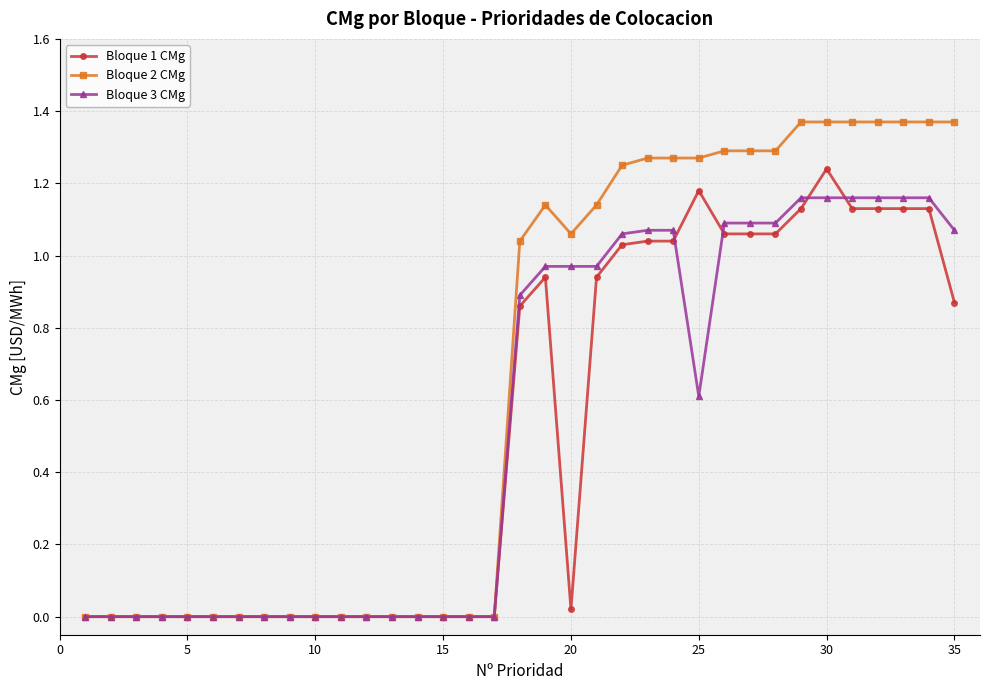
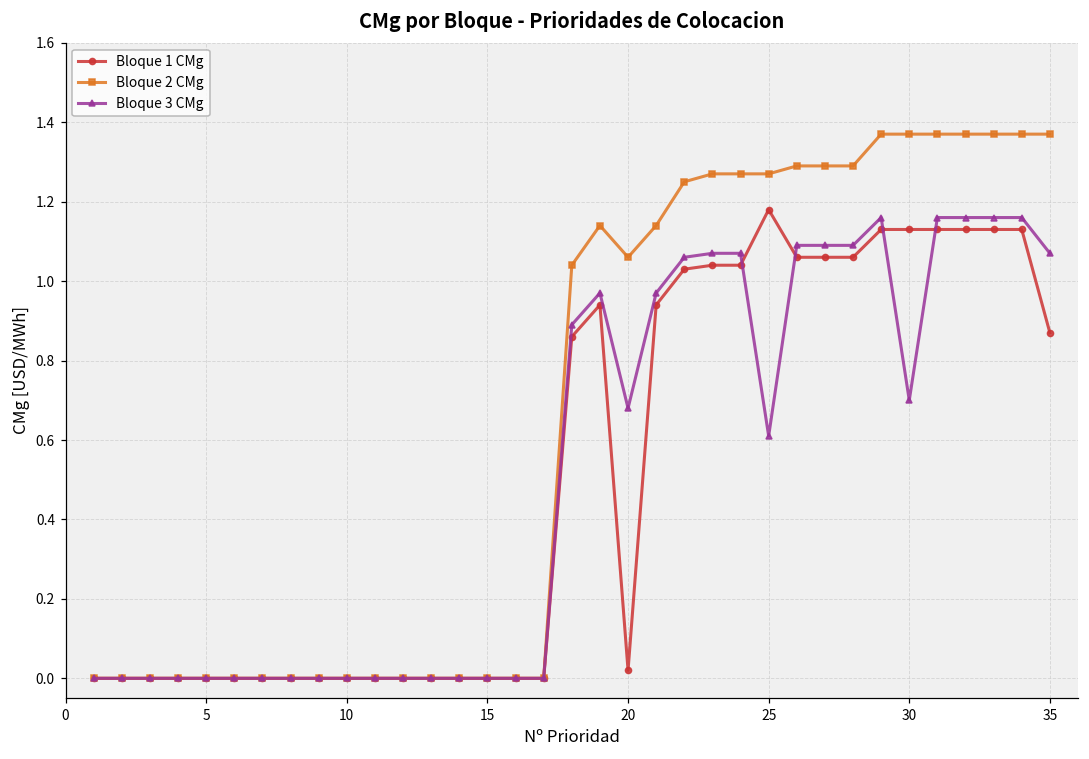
  {
    "Bloque 1 CMg": {
      "20": 0.02,
      "25": 1.18,
-     "30": 1.24,
+     "30": 1.13,
      "35": 0.87
    },
    "Bloque 2 CMg": {
      "20": 1.06,
      "25": 1.27,
      "30": 1.37,
      "35": 1.37
    },
    "Bloque 3 CMg": {
-     "20": 0.97,
+     "20": 0.68,
      "25": 0.61,
-     "30": 1.16,
+     "30": 0.70,
      "35": 1.07
    }
  }
